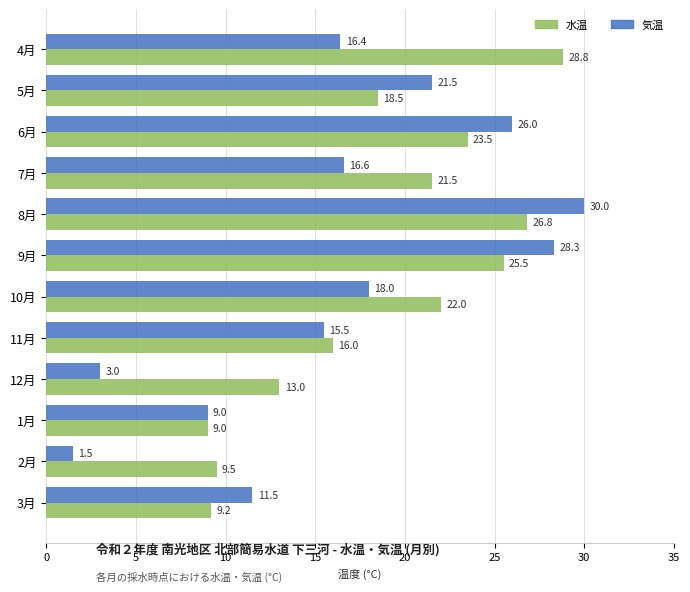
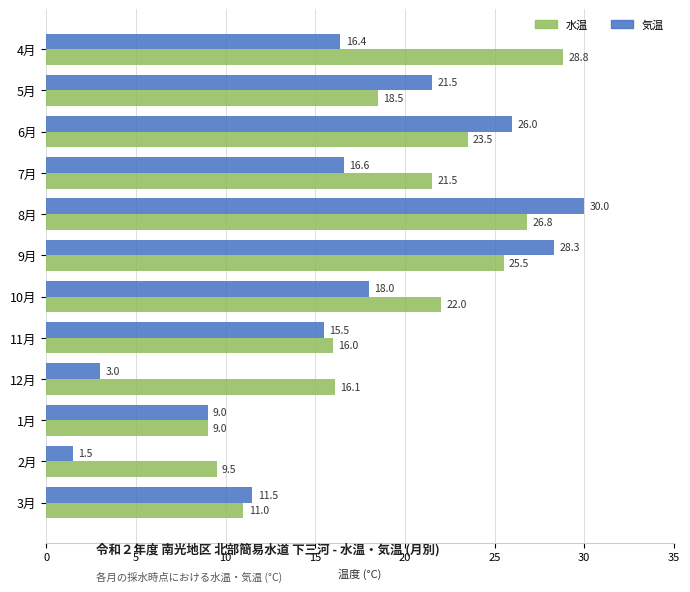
  {
    "水温": {
      "4月": 28.8,
      "5月": 18.5,
      "6月": 23.5,
      "7月": 21.5,
      "8月": 26.8,
      "9月": 25.5,
      "10月": 22.0,
      "11月": 16.0,
-     "12月": 13.0,
+     "12月": 16.1,
      "1月": 9.0,
      "2月": 9.5,
-     "3月": 9.2
+     "3月": 11.0
    },
    "気温": {
      "4月": 16.4,
      "5月": 21.5,
      "6月": 26.0,
      "7月": 16.6,
      "8月": 30.0,
      "9月": 28.3,
      "10月": 18.0,
      "11月": 15.5,
      "12月": 3.0,
      "1月": 9.0,
      "2月": 1.5,
      "3月": 11.5
    }
  }
